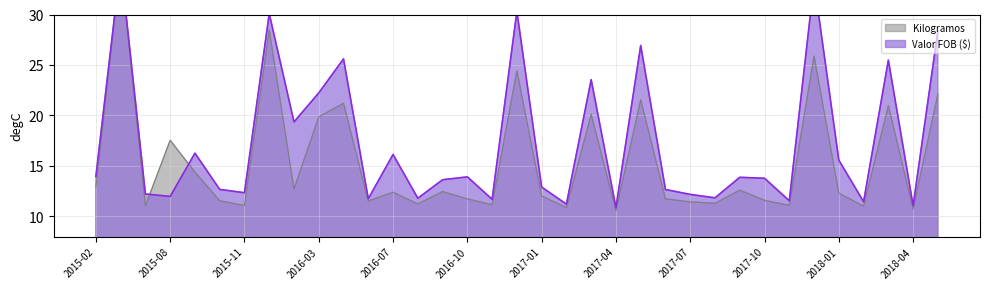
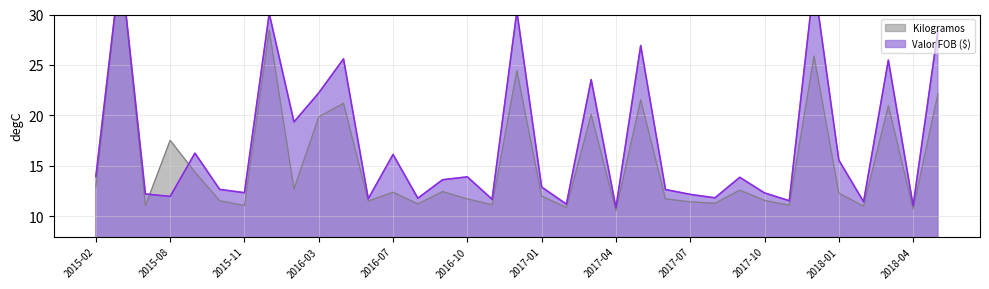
  {
    "Kilogramos": {
      "2015-02": 12.9,
      "2015-08": 17.5,
      "2015-11": 11.1,
      "2016-03": 19.9,
      "2016-07": 12.4,
      "2016-10": 11.7,
      "2017-01": 12.0,
      "2017-04": 10.6,
      "2017-07": 11.4,
      "2017-10": 11.6,
      "2018-01": 12.3,
      "2018-04": 10.7
    },
    "Valor FOB ($)": {
      "2015-02": 14.0,
      "2015-08": 12.0,
      "2015-11": 12.3,
      "2016-03": 22.2,
      "2016-07": 16.1,
      "2016-10": 13.9,
      "2017-01": 12.9,
      "2017-04": 10.9,
      "2017-07": 12.2,
-     "2017-10": 13.8,
+     "2017-10": 12.3,
      "2018-01": 15.6,
      "2018-04": 11.1
    }
  }
